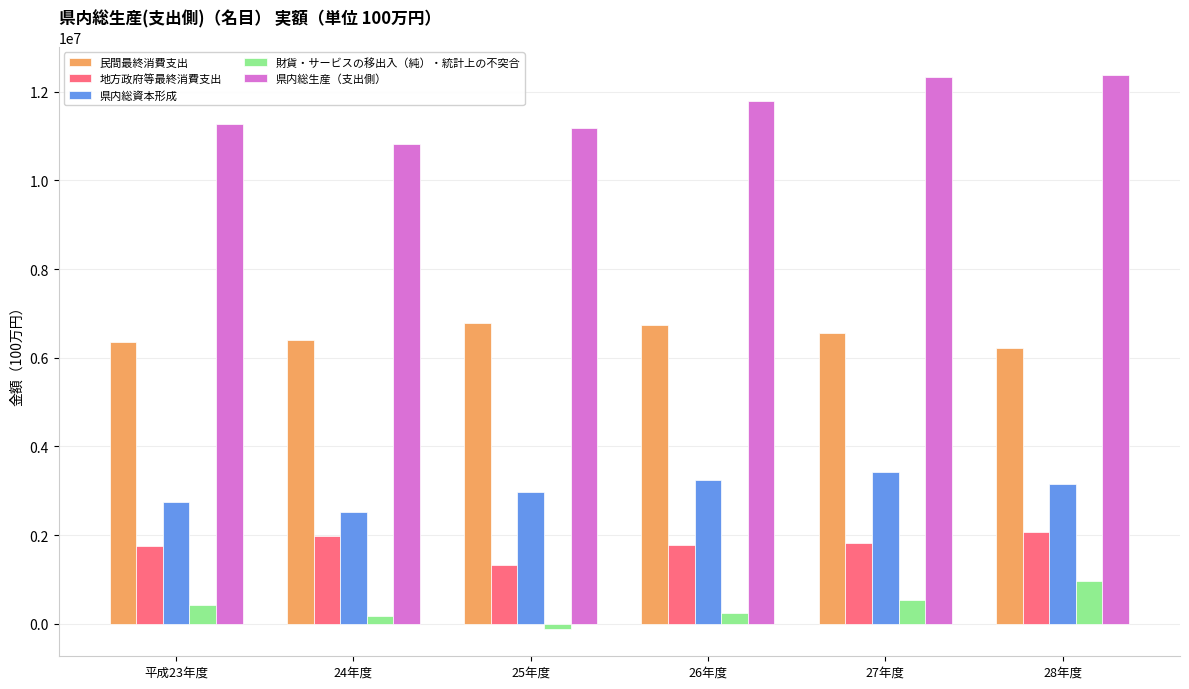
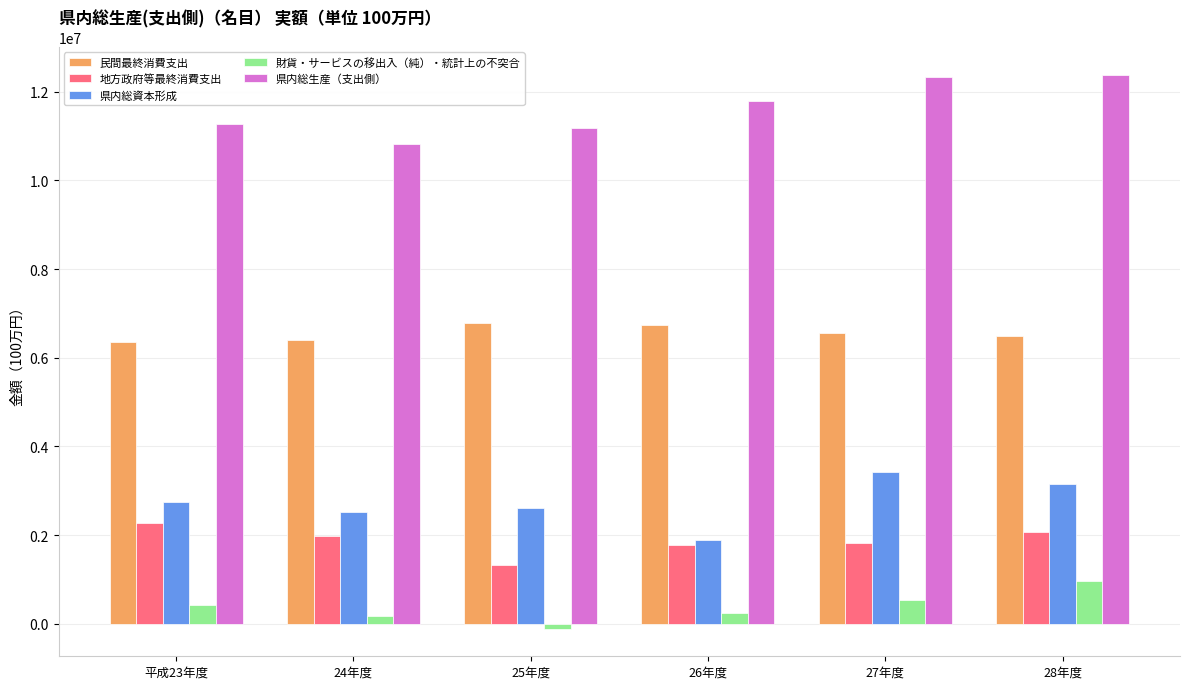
  {
    "民間最終消費支出": {
      "平成23年度": 6400000,
      "24年度": 6400000,
      "25年度": 6800000,
      "26年度": 6700000,
      "27年度": 6600000,
-     "28年度": 6200000
+     "28年度": 6500000
    },
    "地方政府等最終消費支出": {
-     "平成23年度": 1700000,
+     "平成23年度": 2300000,
      "24年度": 2000000,
      "25年度": 1300000,
      "26年度": 1800000,
      "27年度": 1800000,
      "28年度": 2100000
    },
    "県内総資本形成": {
      "平成23年度": 2800000,
      "24年度": 2500000,
-     "25年度": 3000000,
-     "26年度": 3200000,
+     "25年度": 2600000,
+     "26年度": 1900000,
      "27年度": 3400000,
      "28年度": 3100000
    },
    "財貨・サービスの移出入（純）・統計上の不突合": {
      "平成23年度": 400000,
      "24年度": 200000,
      "25年度": -100000,
      "26年度": 200000,
      "27年度": 500000,
      "28年度": 1000000
    },
    "県内総生産（支出側）": {
      "平成23年度": 11300000,
      "24年度": 10800000,
      "25年度": 11200000,
      "26年度": 11800000,
      "27年度": 12300000,
      "28年度": 12400000
    }
  }
